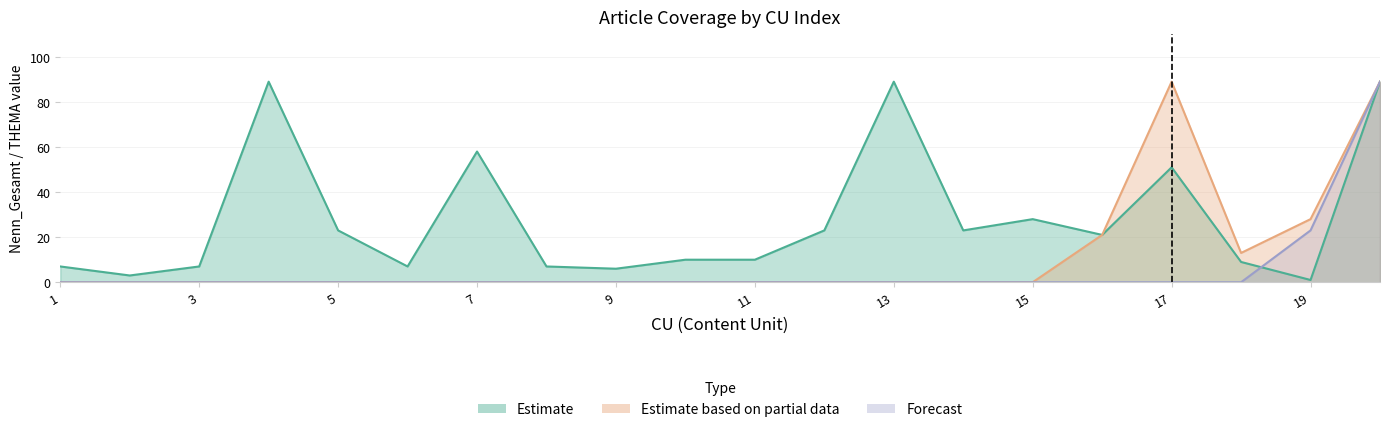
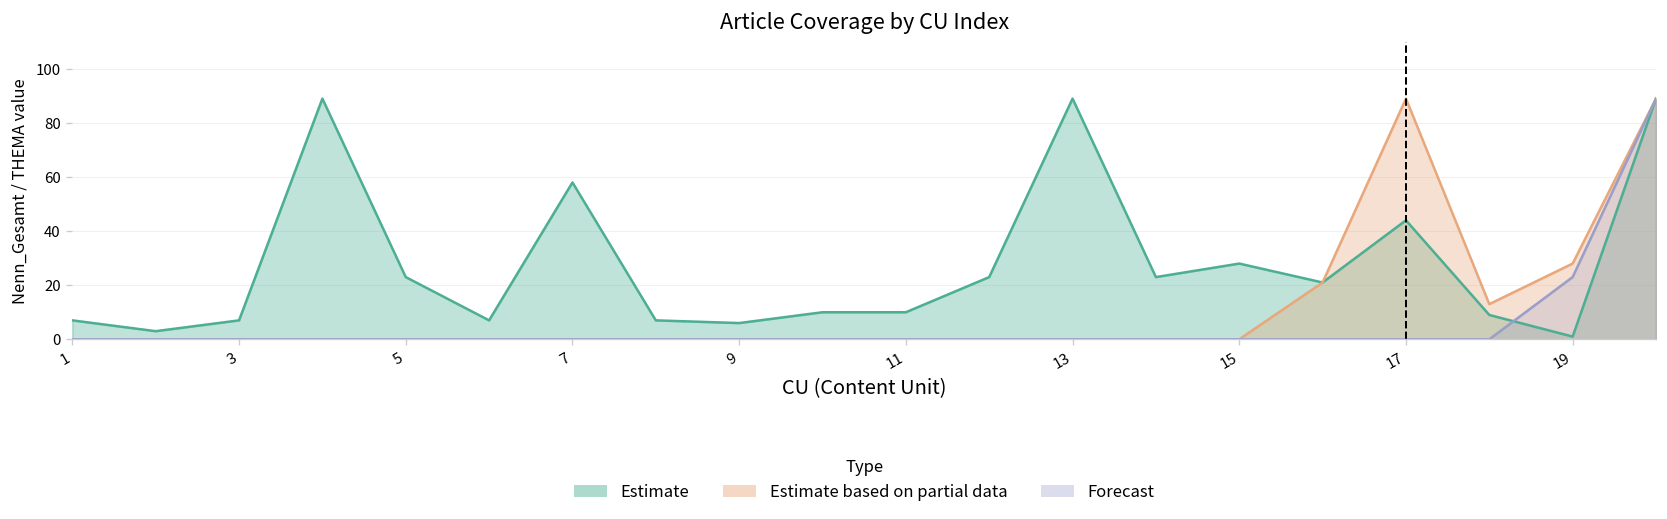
  {
    "Estimate": {
      "1": 7,
      "3": 7,
      "5": 23,
      "7": 58,
      "9": 6,
      "11": 10,
      "13": 89,
      "15": 28,
-     "17": 51,
+     "17": 44,
      "19": 1
    }
  }
